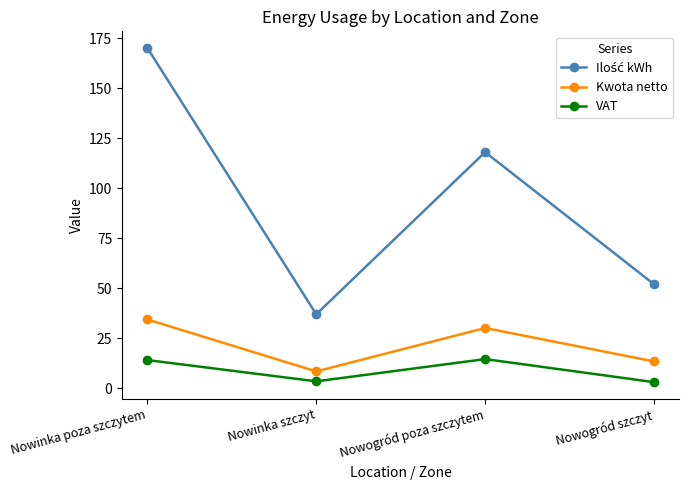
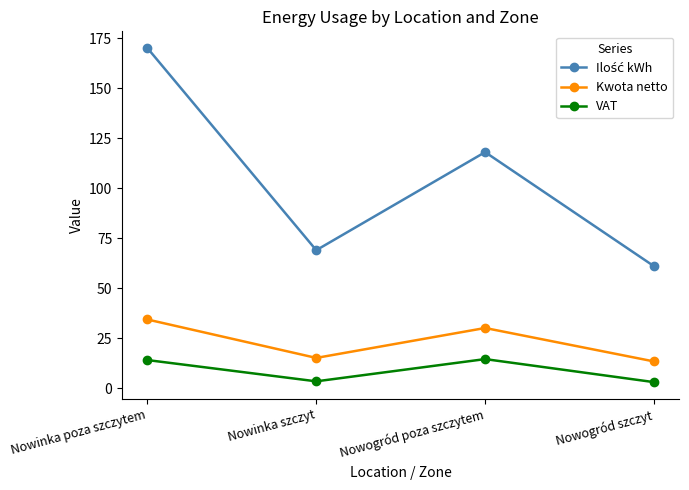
  {
    "Ilość kWh": {
      "Nowinka poza szczytem": 170,
-     "Nowinka szczyt": 37,
+     "Nowinka szczyt": 69,
      "Nowogród poza szczytem": 118,
-     "Nowogród szczyt": 52
+     "Nowogród szczyt": 61
    },
    "Kwota netto": {
      "Nowinka poza szczytem": 34,
-     "Nowinka szczyt": 8,
+     "Nowinka szczyt": 15,
      "Nowogród poza szczytem": 30,
      "Nowogród szczyt": 13
    },
    "VAT": {
      "Nowinka poza szczytem": 14,
      "Nowinka szczyt": 3,
      "Nowogród poza szczytem": 15,
      "Nowogród szczyt": 3
    }
  }
